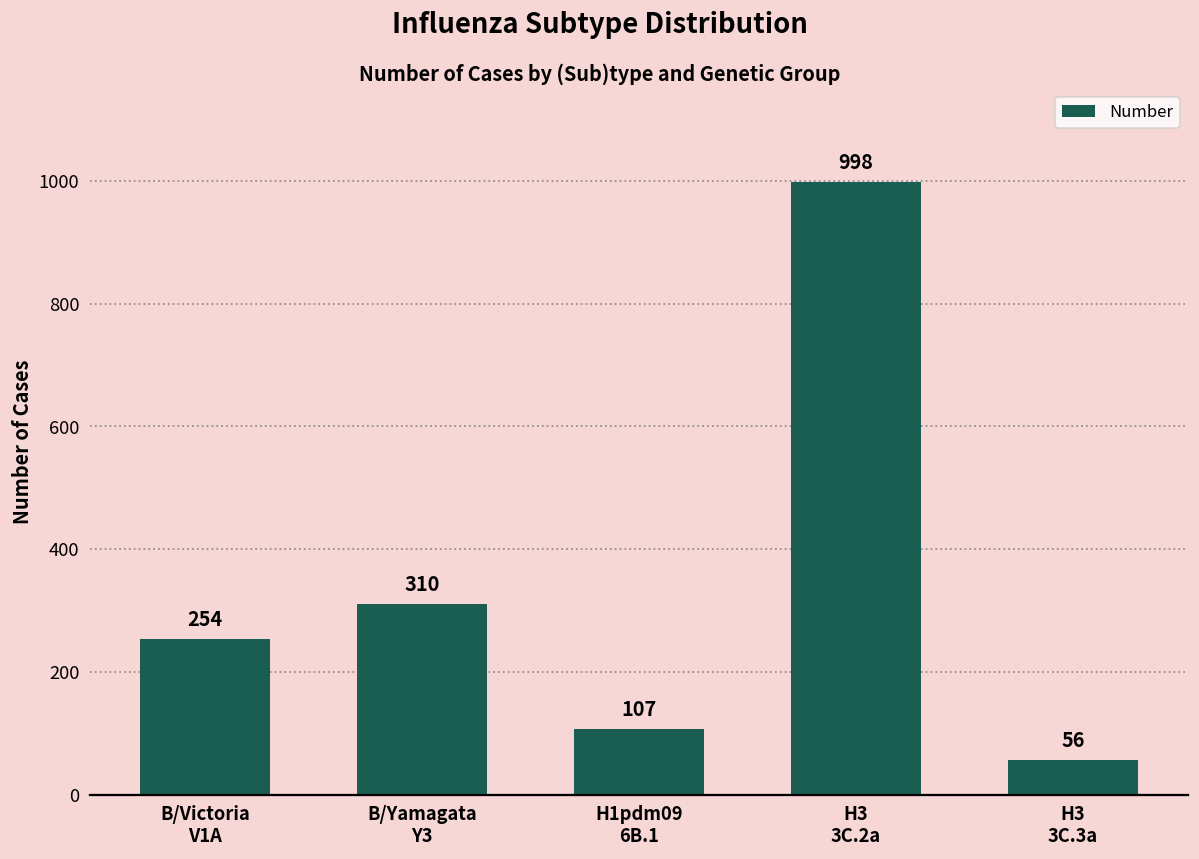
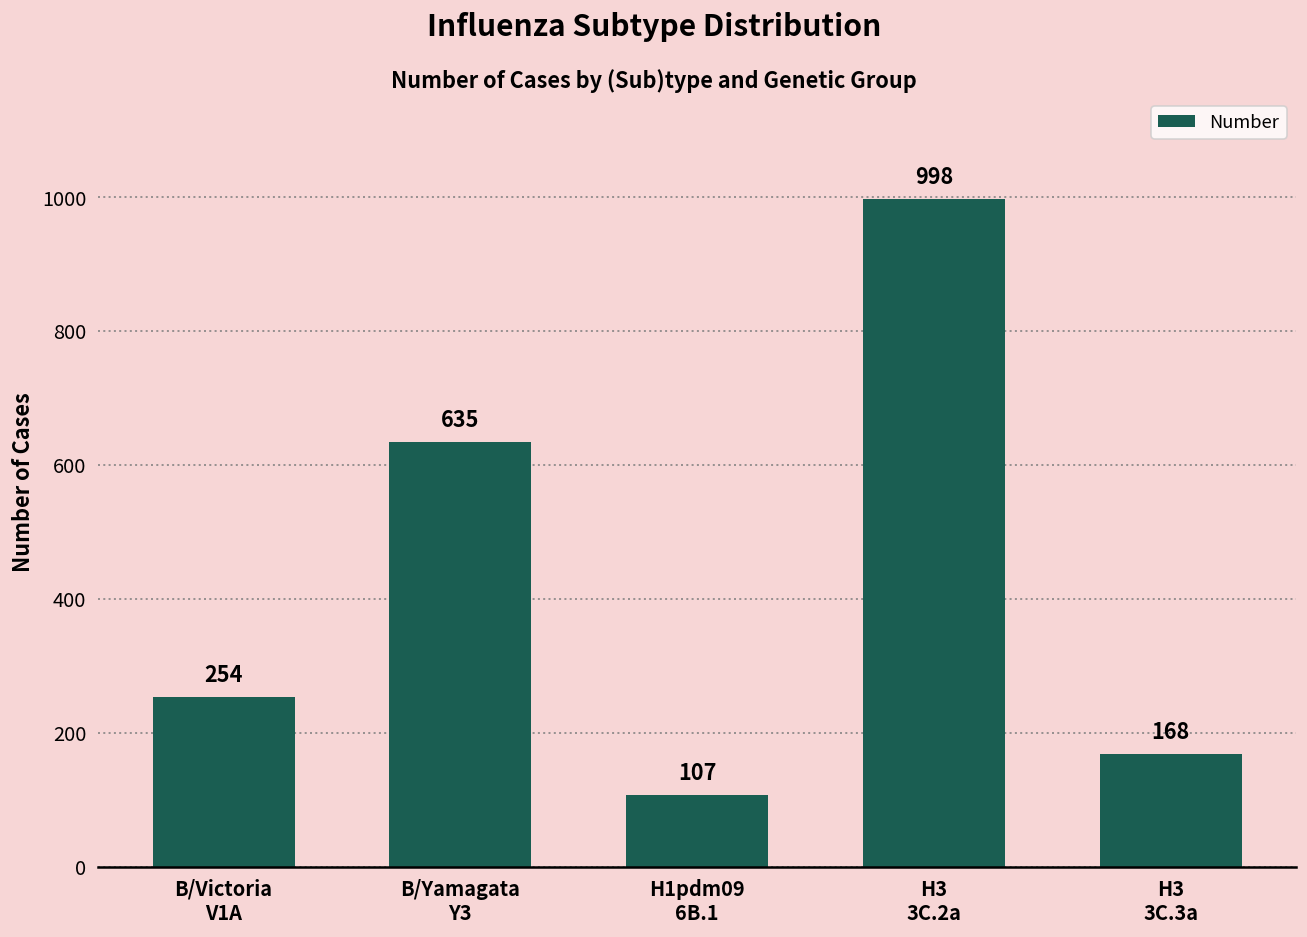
  {
    "B/Victoria V1A": 254,
-   "B/Yamagata Y3": 310,
+   "B/Yamagata Y3": 635,
    "H1pdm09 6B.1": 107,
    "H3 3C.2a": 998,
-   "H3 3C.3a": 56
+   "H3 3C.3a": 168
  }
